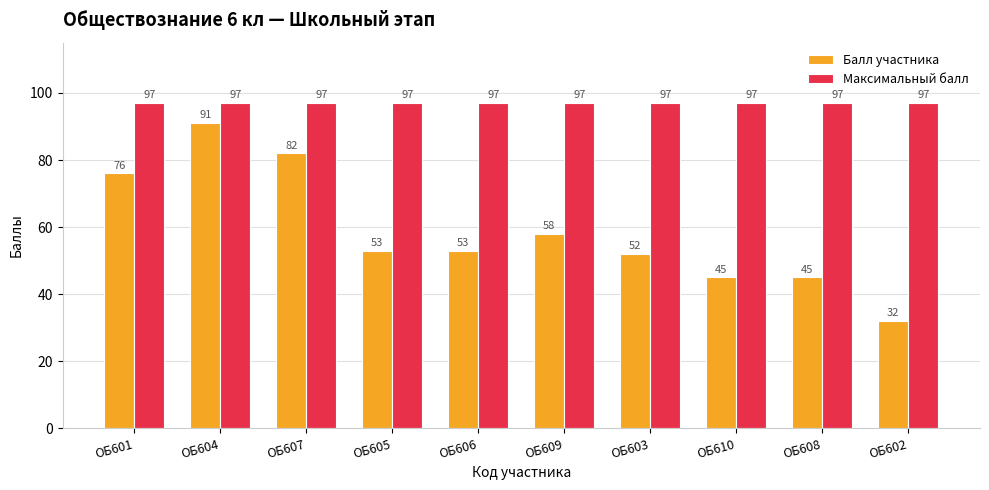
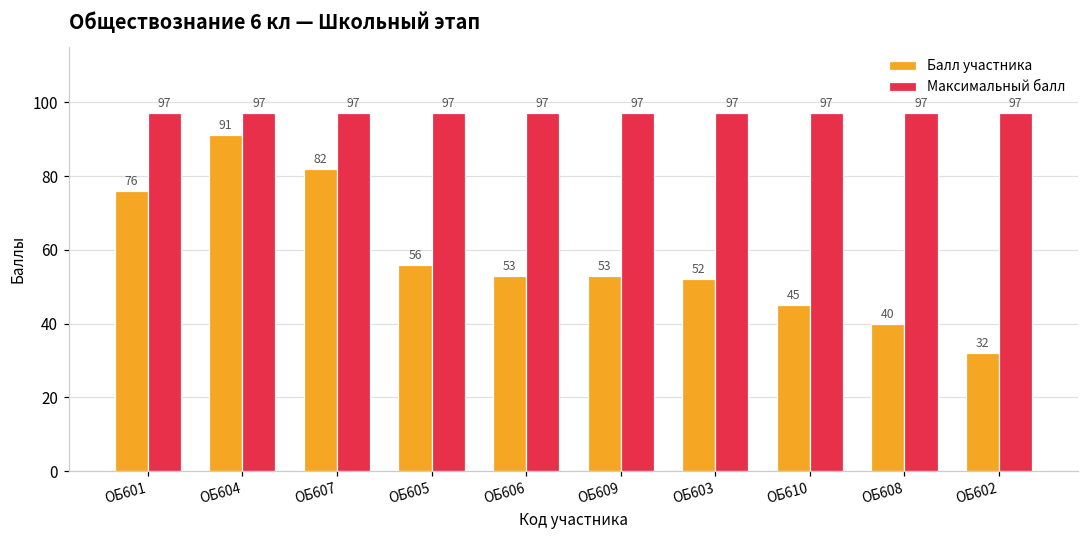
  {
    "Балл участника": {
      "ОБ601": 76,
      "ОБ604": 91,
      "ОБ607": 82,
-     "ОБ605": 53,
+     "ОБ605": 56,
      "ОБ606": 53,
-     "ОБ609": 58,
+     "ОБ609": 53,
      "ОБ603": 52,
      "ОБ610": 45,
-     "ОБ608": 45,
+     "ОБ608": 40,
      "ОБ602": 32
    },
    "Максимальный балл": {
      "ОБ601": 97,
      "ОБ604": 97,
      "ОБ607": 97,
      "ОБ605": 97,
      "ОБ606": 97,
      "ОБ609": 97,
      "ОБ603": 97,
      "ОБ610": 97,
      "ОБ608": 97,
      "ОБ602": 97
    }
  }
